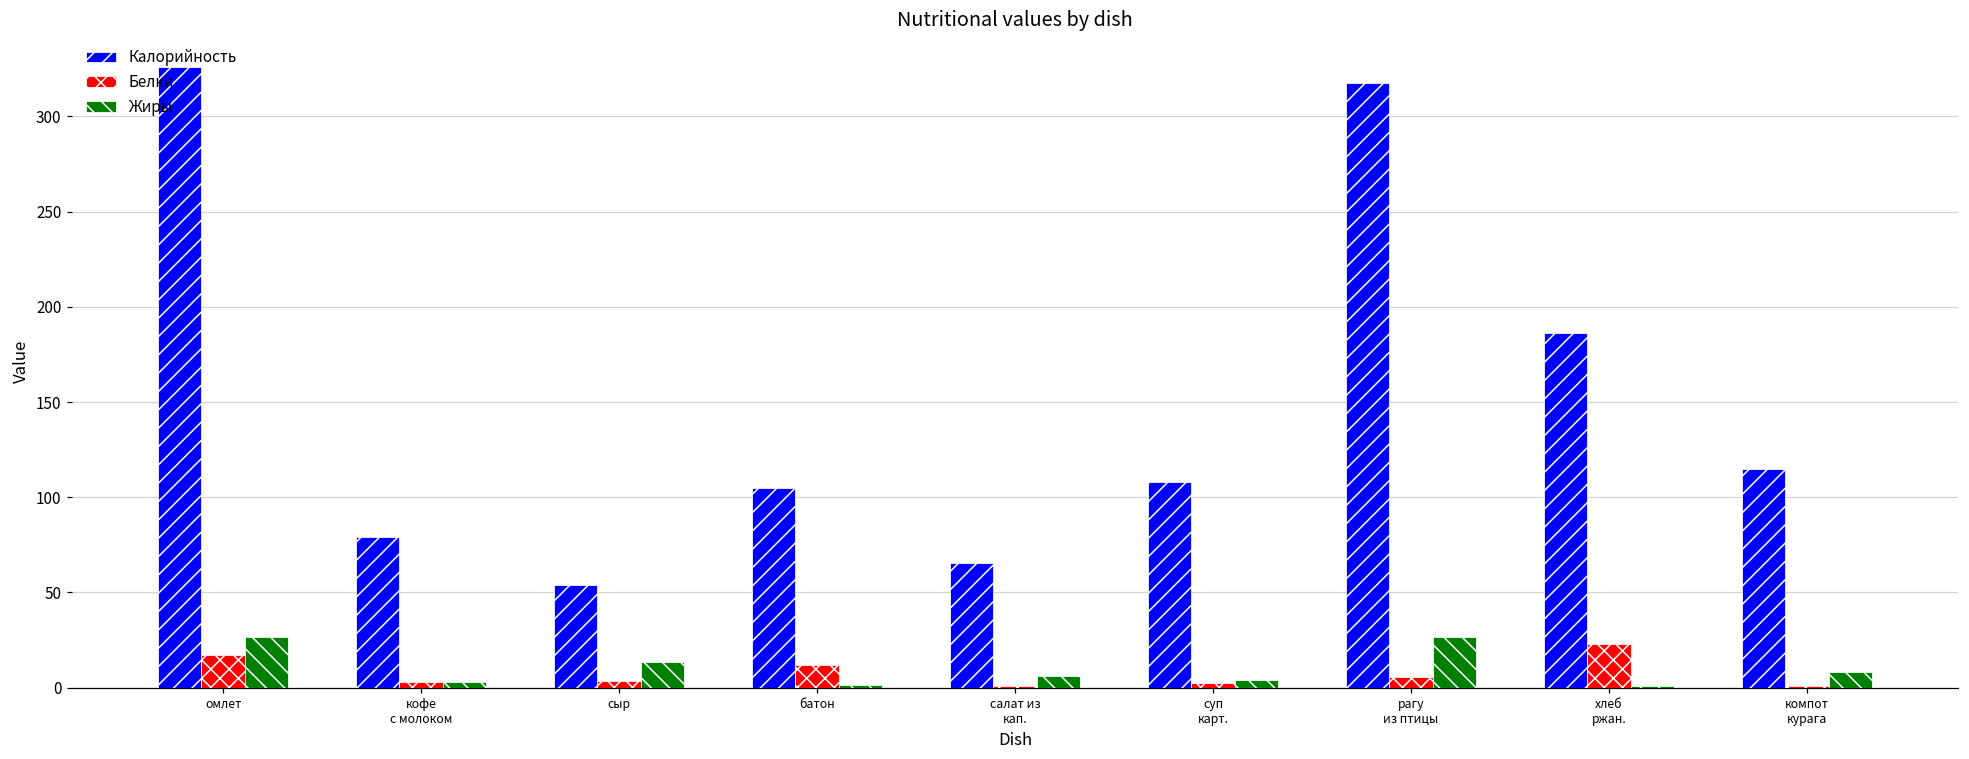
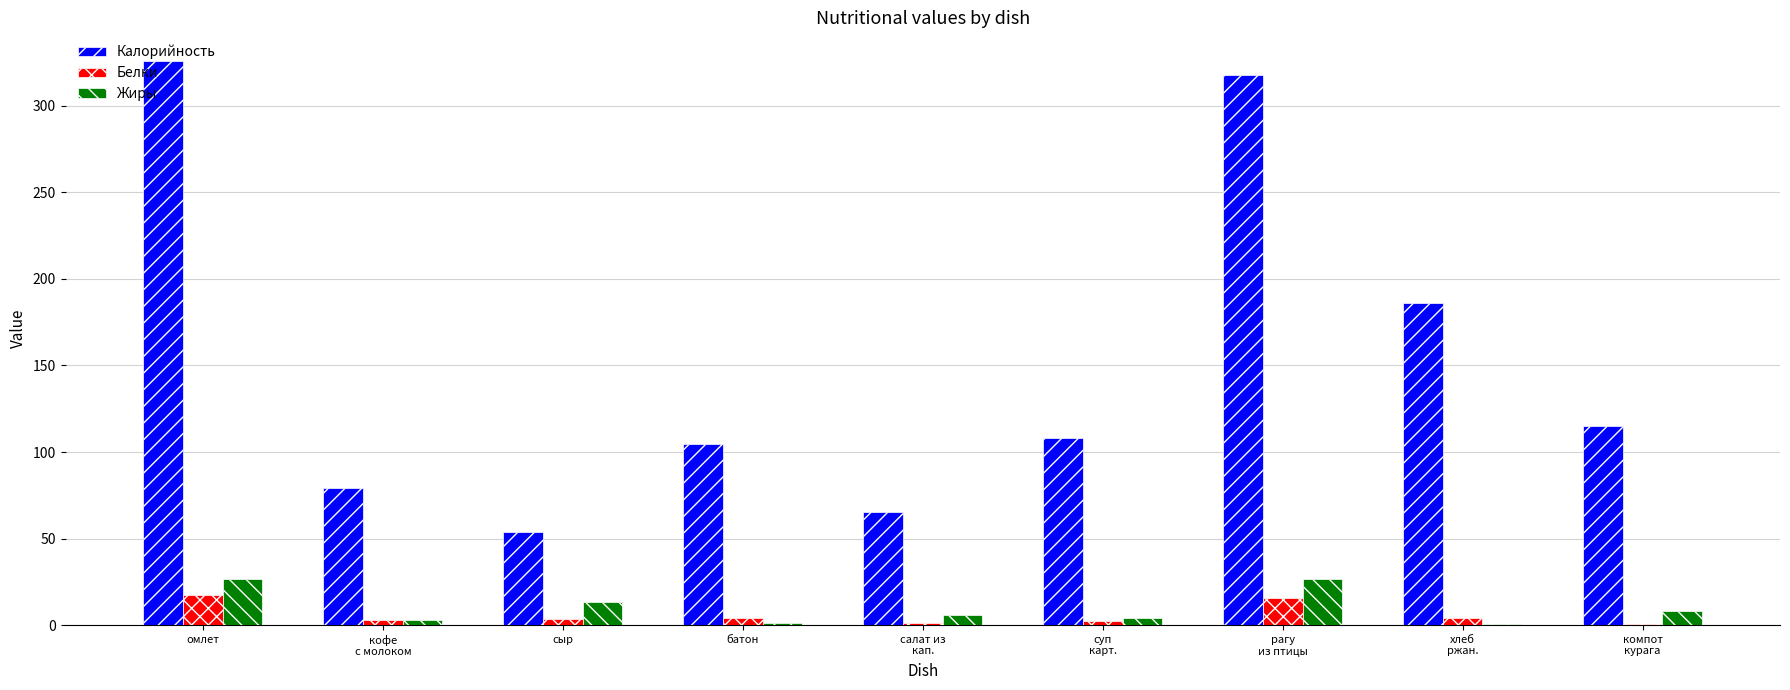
  {
    "Калорийность": {
      "омлет": 326,
      "кофе с молоком": 79,
      "сыр": 54,
      "батон": 105,
      "салат из кап.": 65,
      "суп карт.": 108,
      "рагу из птицы": 318,
      "хлеб ржан.": 186,
      "компот курага": 115
    },
    "Белки": {
      "омлет": 17,
      "кофе с молоком": 3,
      "сыр": 3,
-     "батон": 12,
+     "батон": 4,
      "суп карт.": 2,
-     "рагу из птицы": 5,
-     "хлеб ржан.": 23
+     "рагу из птицы": 16,
+     "хлеб ржан.": 4
    },
    "Жиры": {
      "омлет": 27,
      "кофе с молоком": 3,
      "сыр": 14,
      "салат из кап.": 6,
      "суп карт.": 4,
      "рагу из птицы": 27,
      "компот курага": 8
    }
  }
